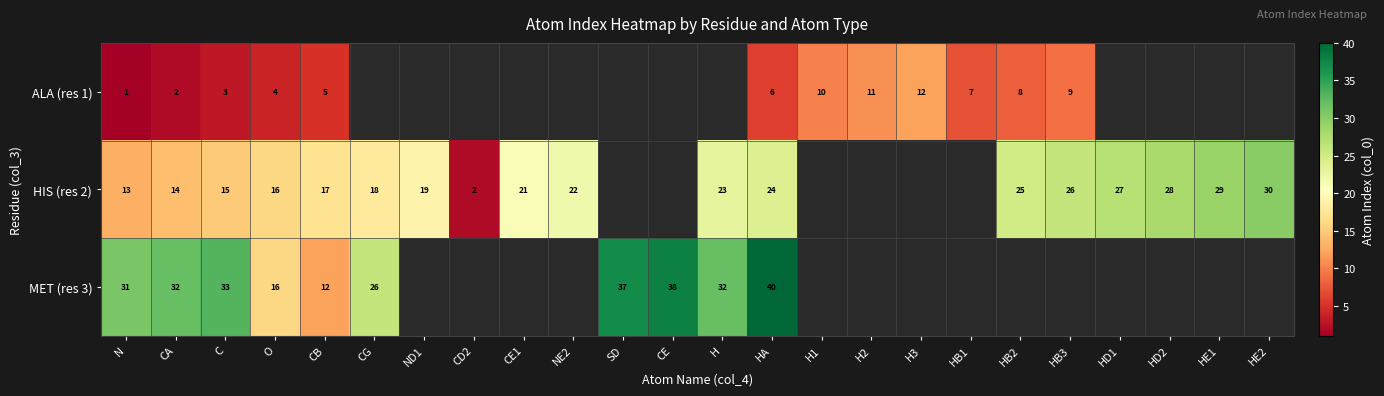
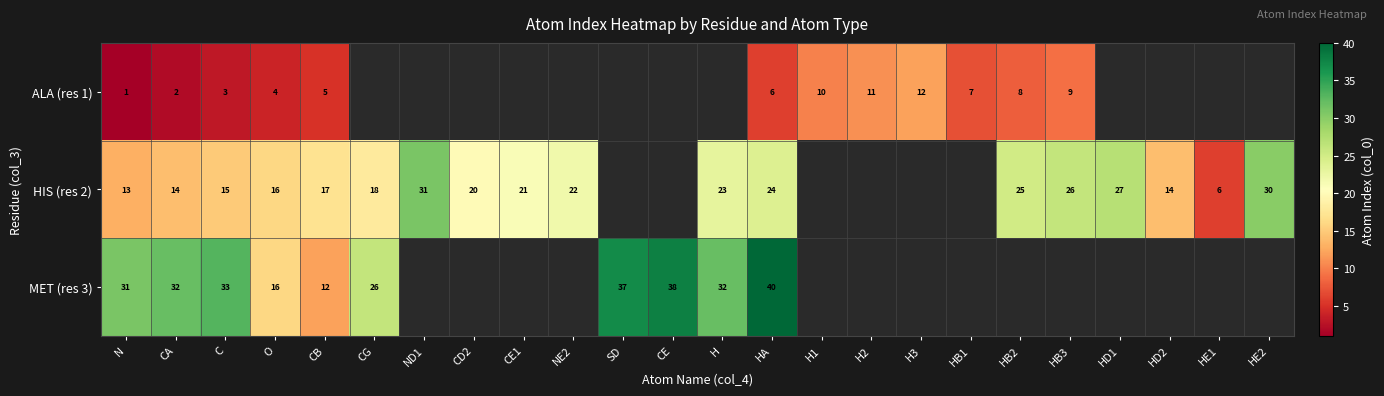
  {
    "ALA (res 1)": {
      "N": 1,
      "CA": 2,
      "C": 3,
      "O": 4,
      "CB": 5,
      "HA": 6,
      "H1": 10,
      "H2": 11,
      "H3": 12,
      "HB1": 7,
      "HB2": 8,
      "HB3": 9
    },
    "HIS (res 2)": {
      "N": 13,
      "CA": 14,
      "C": 15,
      "O": 16,
      "CB": 17,
      "CG": 18,
-     "ND1": 19,
-     "CD2": 2,
+     "ND1": 31,
+     "CD2": 20,
      "CE1": 21,
      "NE2": 22,
      "H": 23,
      "HA": 24,
      "HB2": 25,
      "HB3": 26,
      "HD1": 27,
-     "HD2": 28,
-     "HE1": 29,
+     "HD2": 14,
+     "HE1": 6,
      "HE2": 30
    },
    "MET (res 3)": {
      "N": 31,
      "CA": 32,
      "C": 33,
      "O": 16,
      "CB": 12,
      "CG": 26,
      "SD": 37,
      "CE": 38,
      "H": 32,
      "HA": 40
    }
  }
